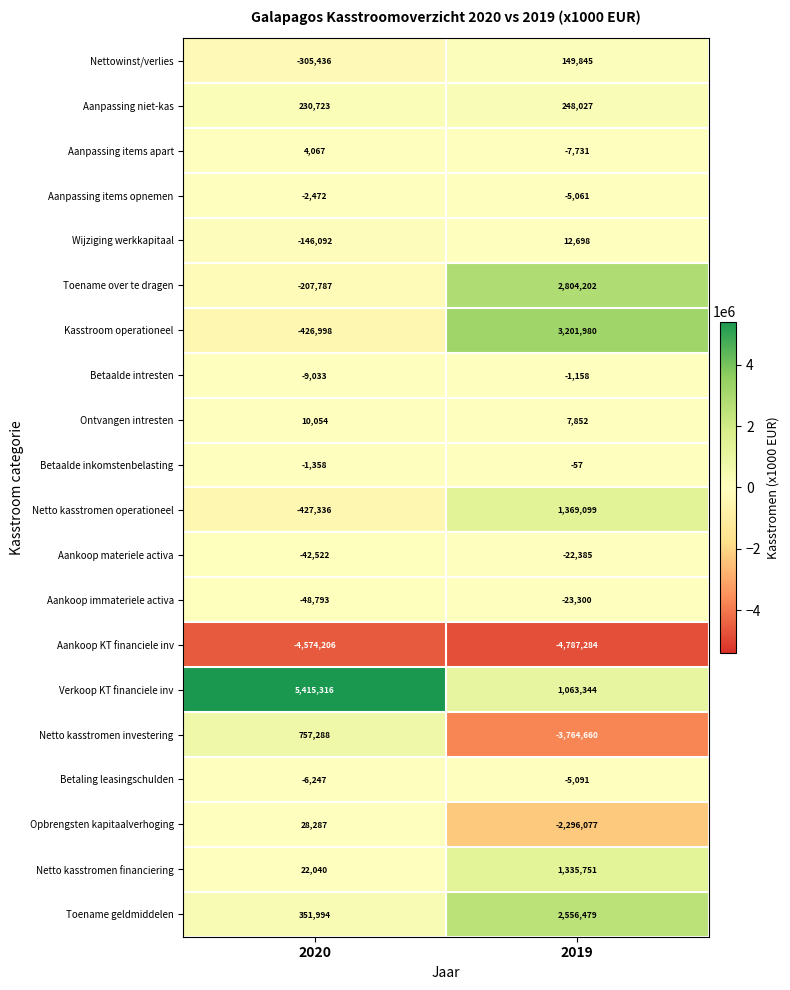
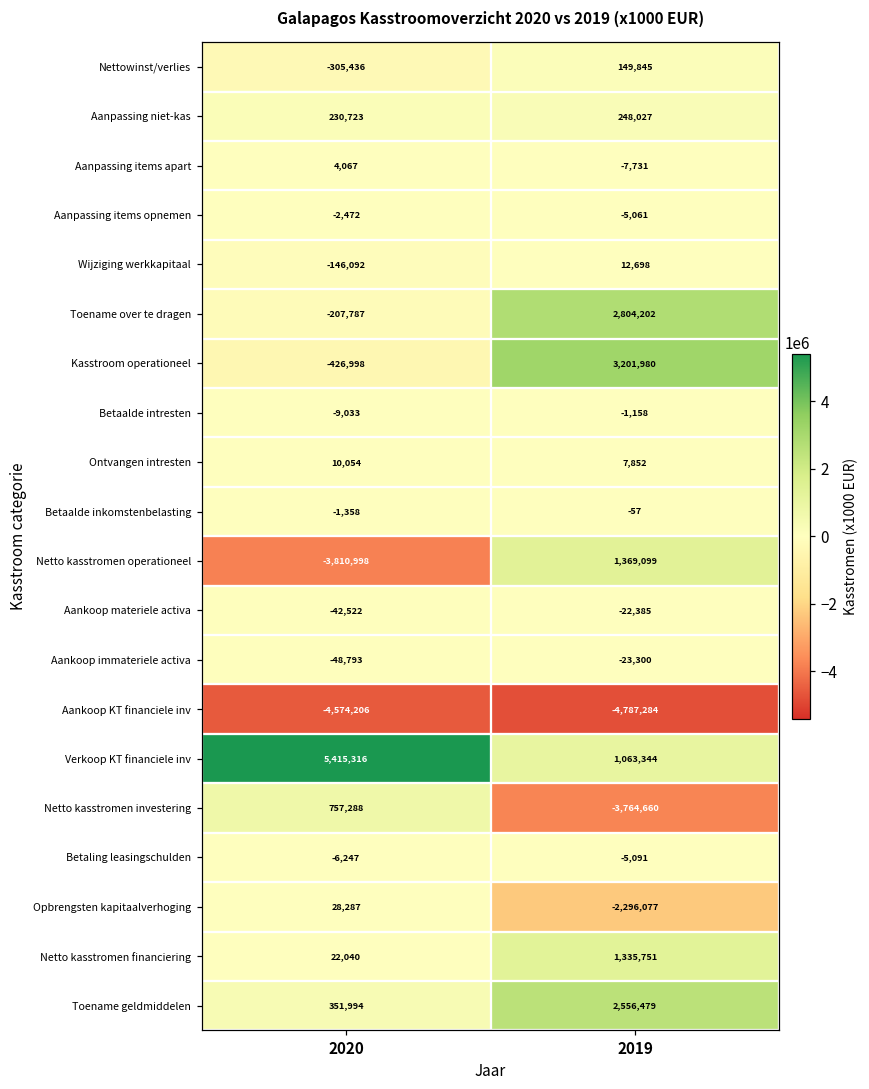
  {
    "Nettowinst/verlies": {
      "2020": "-305,436",
      "2019": "149,845"
    },
    "Aanpassing niet-kas": {
      "2020": "230,723",
      "2019": "248,027"
    },
    "Aanpassing items apart": {
      "2020": "4,067",
      "2019": "-7,731"
    },
    "Aanpassing items opnemen": {
      "2020": "-2,472",
      "2019": "-5,061"
    },
    "Wijziging werkkapitaal": {
      "2020": "-146,092",
      "2019": "12,698"
    },
    "Toename over te dragen": {
      "2020": "-207,787",
      "2019": "2,804,202"
    },
    "Kasstroom operationeel": {
      "2020": "-426,998",
      "2019": "3,201,980"
    },
    "Betaalde intresten": {
      "2020": "-9,033",
      "2019": "-1,158"
    },
    "Ontvangen intresten": {
      "2020": "10,054",
      "2019": "7,852"
    },
    "Betaalde inkomstenbelasting": {
      "2020": "-1,358",
      "2019": "-57"
    },
    "Netto kasstromen operationeel": {
-     "2020": "-427,336",
+     "2020": "-3,810,998",
      "2019": "1,369,099"
    },
    "Aankoop materiele activa": {
      "2020": "-42,522",
      "2019": "-22,385"
    },
    "Aankoop immateriele activa": {
      "2020": "-48,793",
      "2019": "-23,300"
    },
    "Aankoop KT financiele inv": {
      "2020": "-4,574,206",
      "2019": "-4,787,284"
    },
    "Verkoop KT financiele inv": {
      "2020": "5,415,316",
      "2019": "1,063,344"
    },
    "Netto kasstromen investering": {
      "2020": "757,288",
      "2019": "-3,764,660"
    },
    "Betaling leasingschulden": {
      "2020": "-6,247",
      "2019": "-5,091"
    },
    "Opbrengsten kapitaalverhoging": {
      "2020": "28,287",
      "2019": "-2,296,077"
    },
    "Netto kasstromen financiering": {
      "2020": "22,040",
      "2019": "1,335,751"
    },
    "Toename geldmiddelen": {
      "2020": "351,994",
      "2019": "2,556,479"
    }
  }
